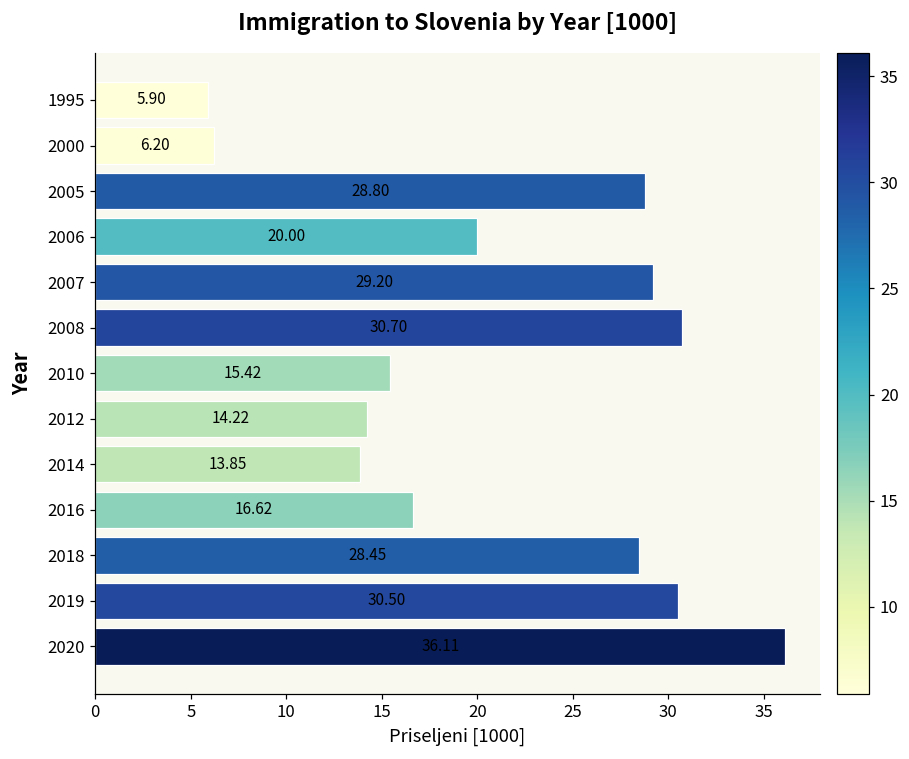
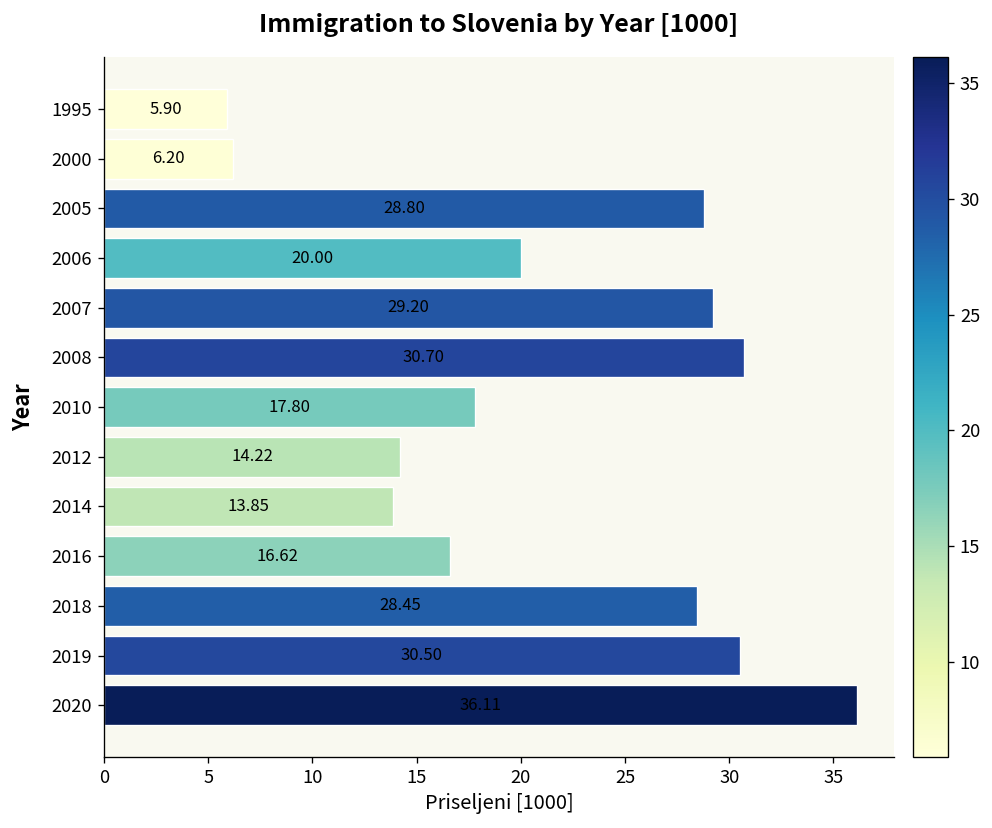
  {
    "1995": 5.90,
    "2000": 6.20,
    "2005": 28.80,
    "2006": 20.00,
    "2007": 29.20,
    "2008": 30.70,
-   "2010": 15.42,
+   "2010": 17.80,
    "2012": 14.22,
    "2014": 13.85,
    "2016": 16.62,
    "2018": 28.45,
    "2019": 30.50,
    "2020": 36.11
  }
